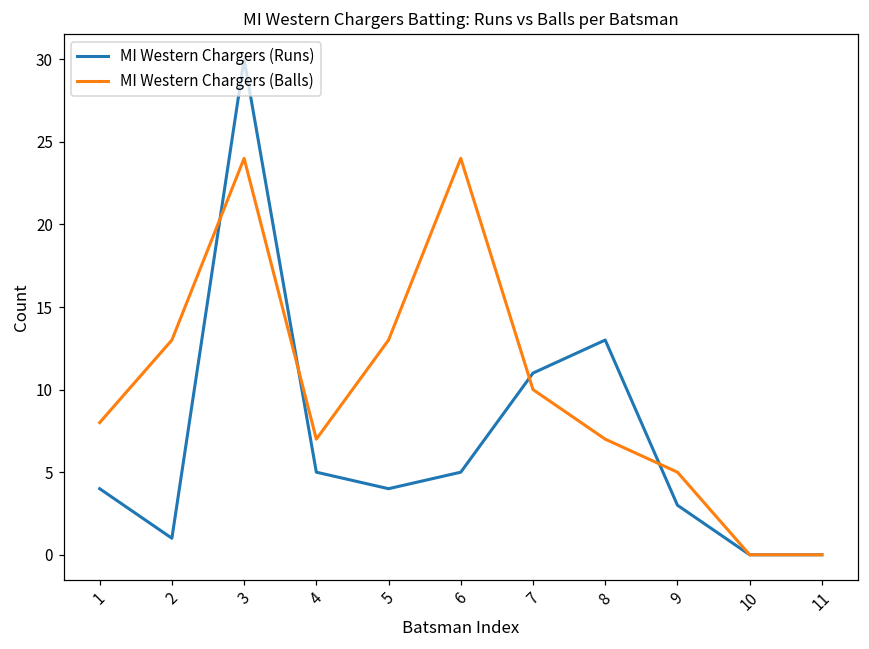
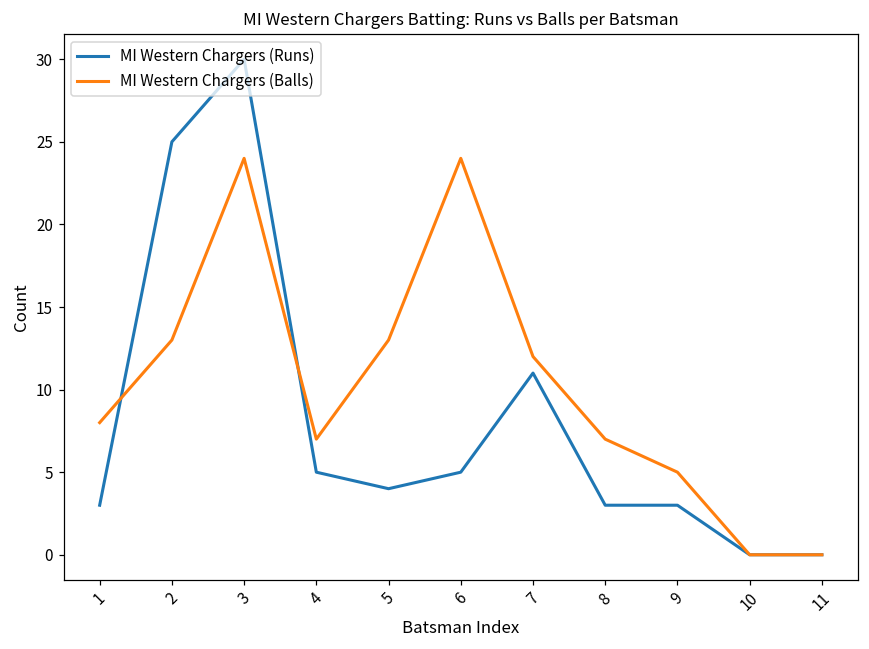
  {
    "MI Western Chargers (Runs)": {
-     "1": 4,
-     "2": 1,
+     "1": 3,
+     "2": 25,
      "4": 5,
      "5": 4,
      "6": 5,
      "7": 11,
-     "8": 13,
+     "8": 3,
      "9": 3
    },
    "MI Western Chargers (Balls)": {
      "1": 8,
      "2": 13,
      "3": 24,
      "4": 7,
      "5": 13,
      "6": 24,
-     "7": 10,
+     "7": 12,
      "8": 7,
      "9": 5
    }
  }
